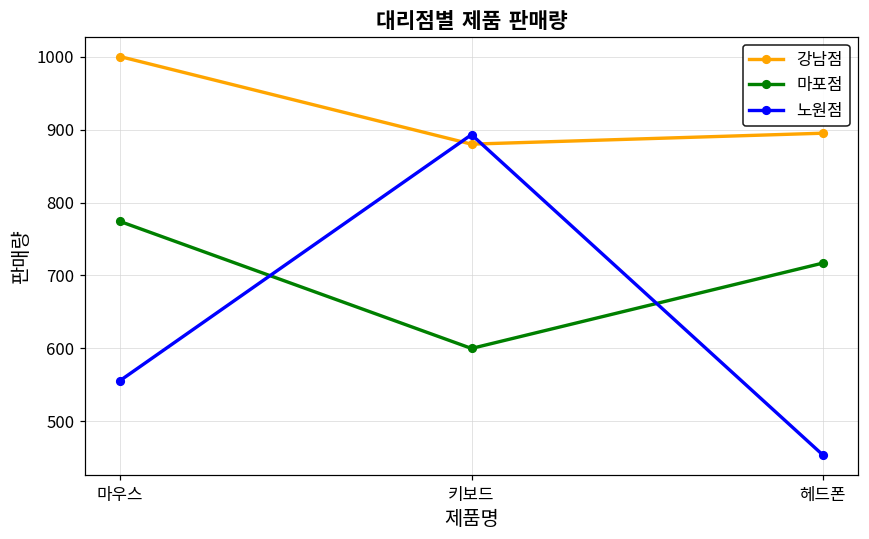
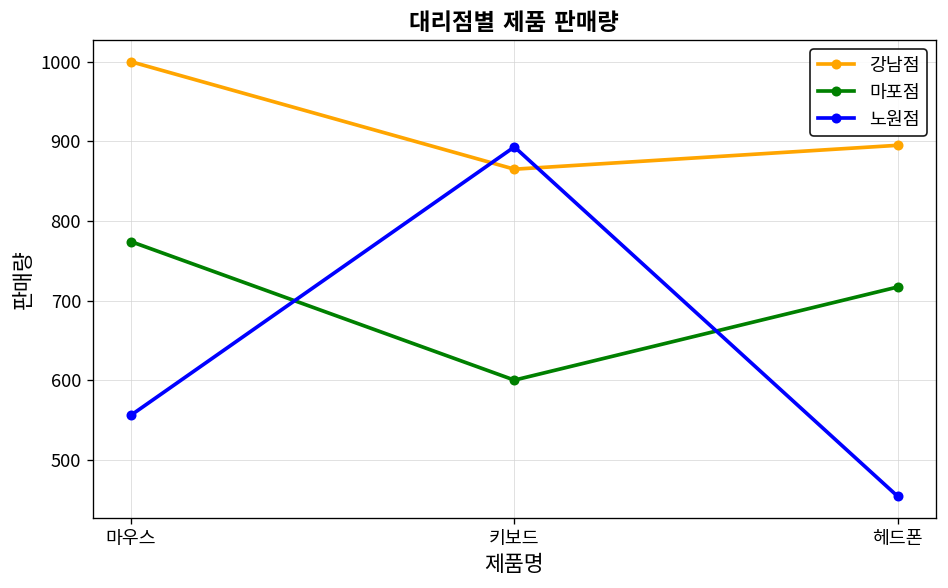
  {
    "강남점": {
      "마우스": 1000,
-     "키보드": 880,
+     "키보드": 870,
      "헤드폰": 900
    },
    "마포점": {
      "마우스": 770,
      "키보드": 600,
      "헤드폰": 720
    },
    "노원점": {
      "마우스": 560,
      "키보드": 890,
      "헤드폰": 450
    }
  }
